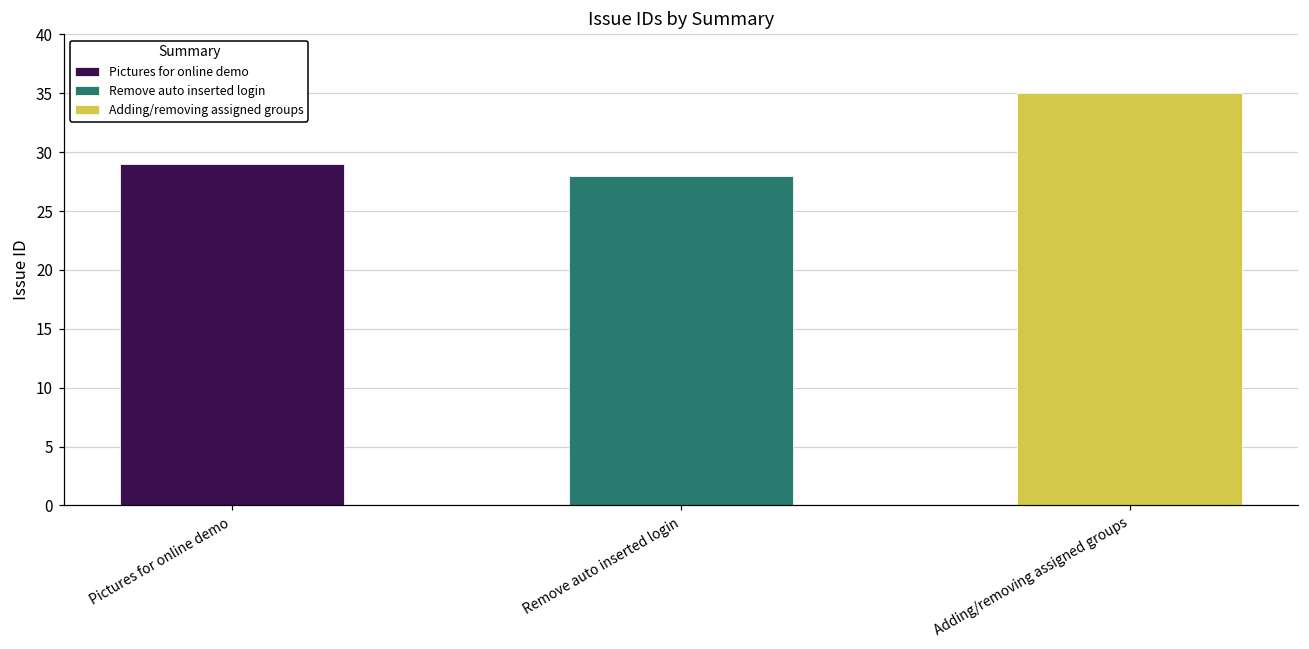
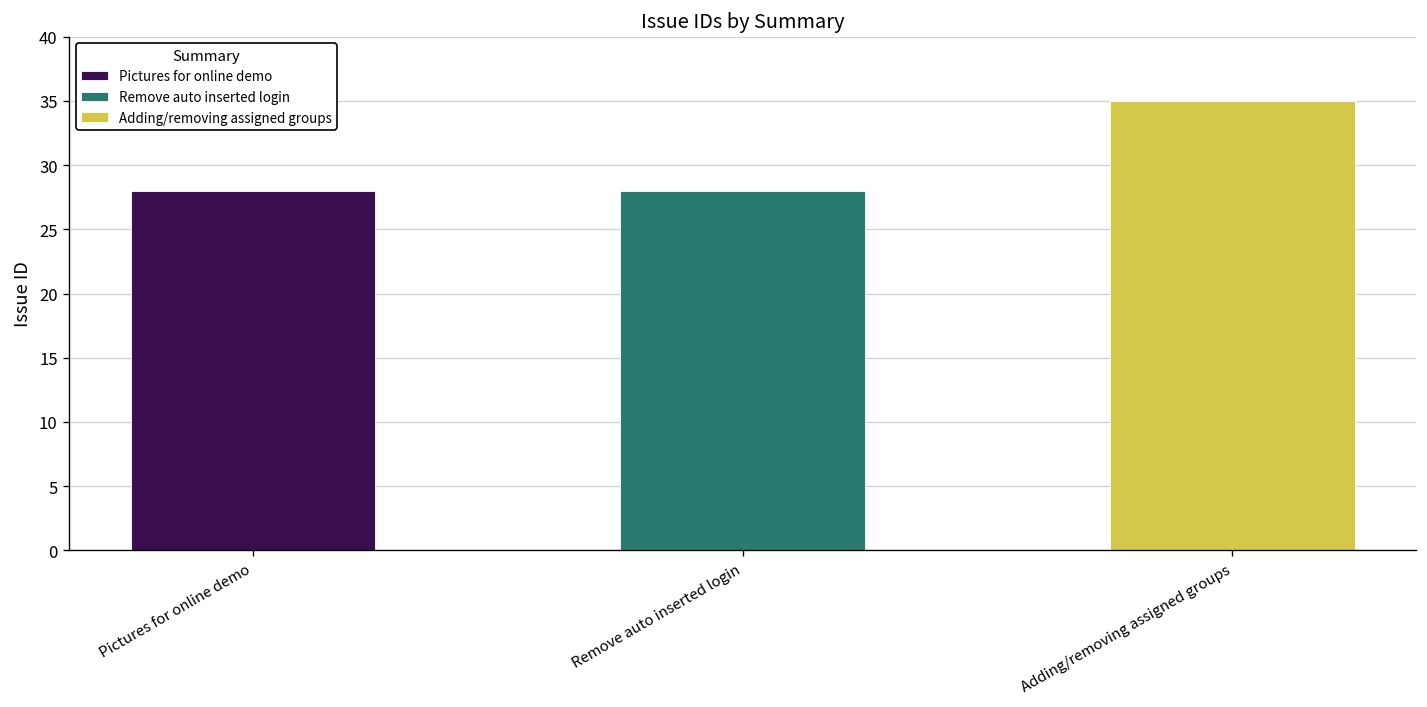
  {
-   "Pictures for online demo": 29,
+   "Pictures for online demo": 28,
    "Remove auto inserted login": 28,
    "Adding/removing assigned groups": 35
  }
